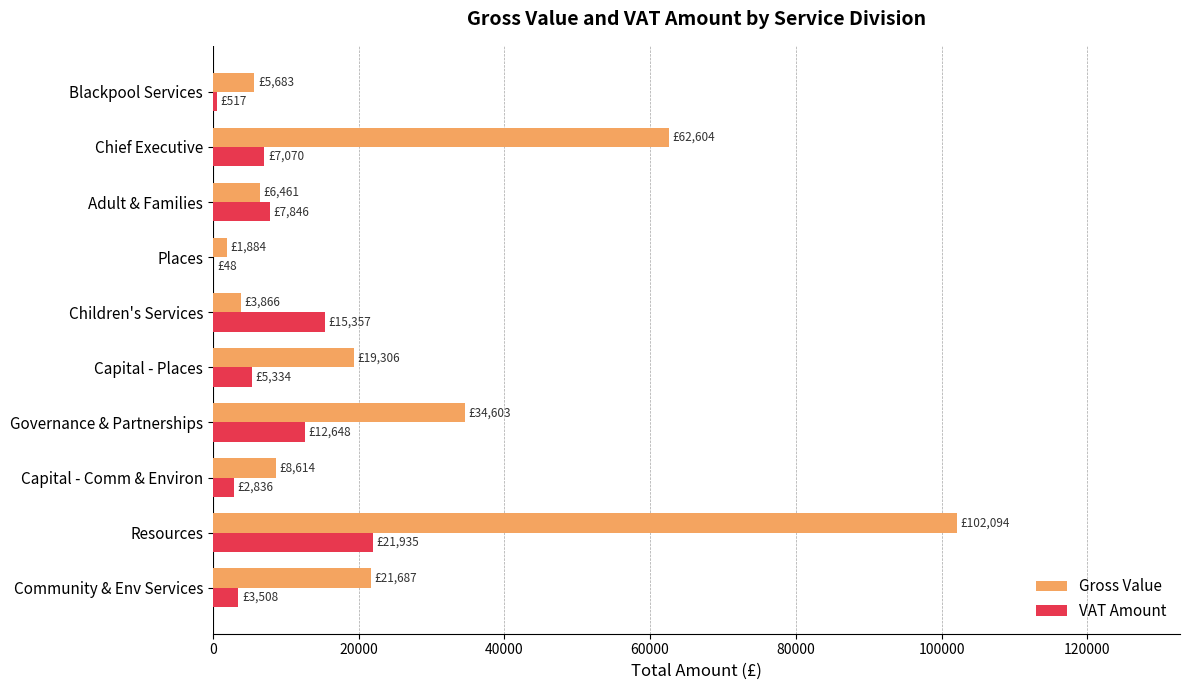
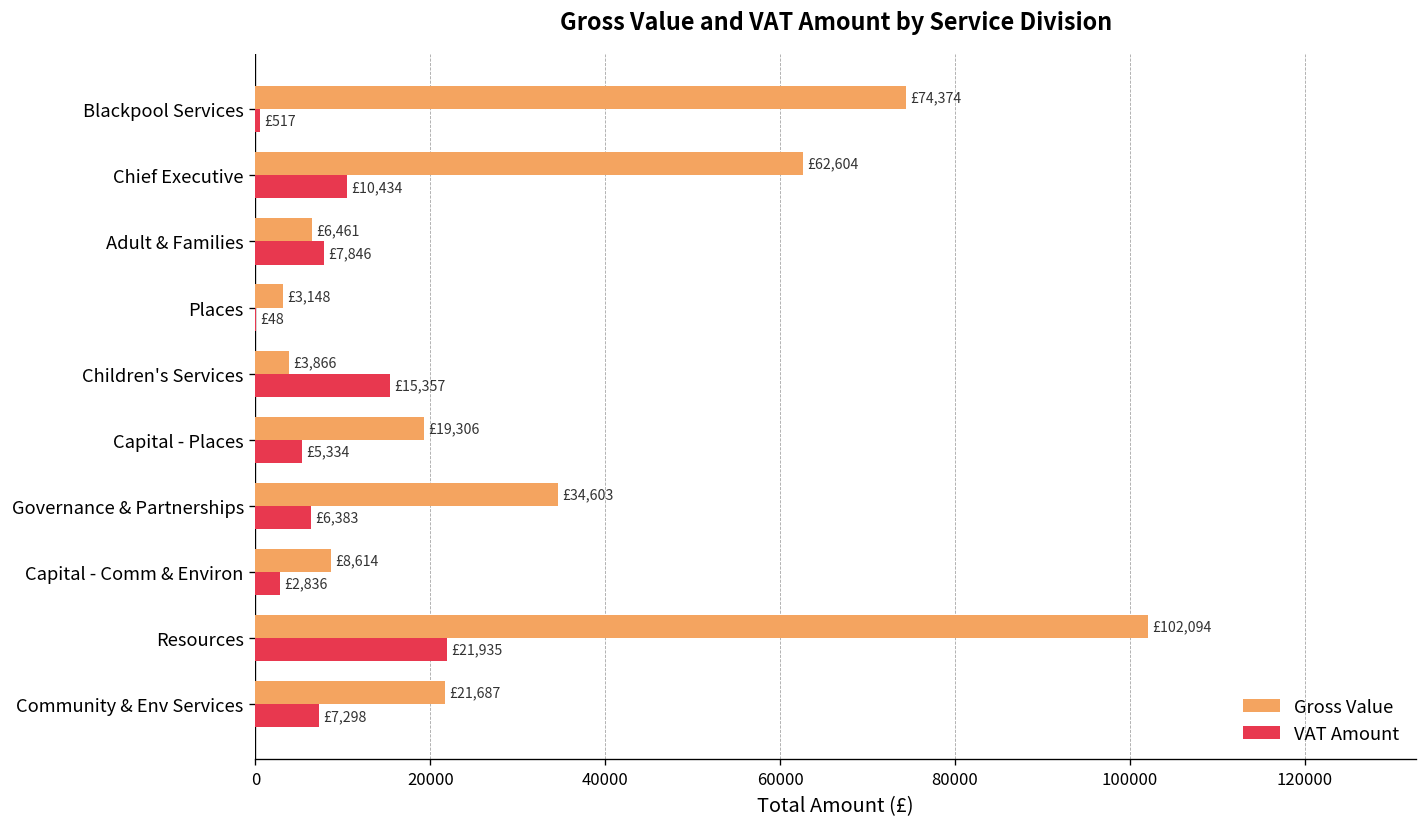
  {
    "Gross Value": {
-     "Blackpool Services": "£5,683",
+     "Blackpool Services": "£74,374",
      "Chief Executive": "£62,604",
      "Adult & Families": "£6,461",
-     "Places": "£1,884",
+     "Places": "£3,148",
      "Children's Services": "£3,866",
      "Capital - Places": "£19,306",
      "Governance & Partnerships": "£34,603",
      "Capital - Comm & Environ": "£8,614",
      "Resources": "£102,094",
      "Community & Env Services": "£21,687"
    },
    "VAT Amount": {
      "Blackpool Services": "£517",
-     "Chief Executive": "£7,070",
+     "Chief Executive": "£10,434",
      "Adult & Families": "£7,846",
      "Places": "£48",
      "Children's Services": "£15,357",
      "Capital - Places": "£5,334",
-     "Governance & Partnerships": "£12,648",
+     "Governance & Partnerships": "£6,383",
      "Capital - Comm & Environ": "£2,836",
      "Resources": "£21,935",
-     "Community & Env Services": "£3,508"
+     "Community & Env Services": "£7,298"
    }
  }
